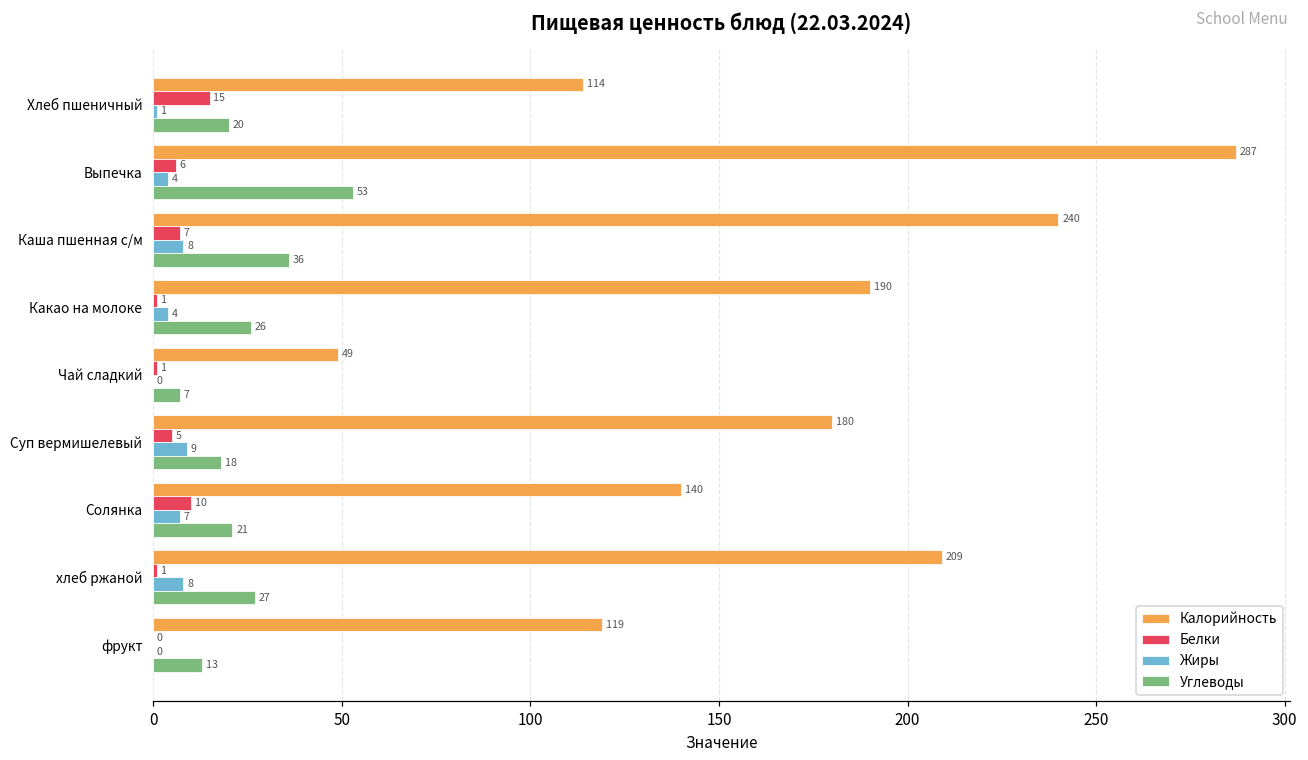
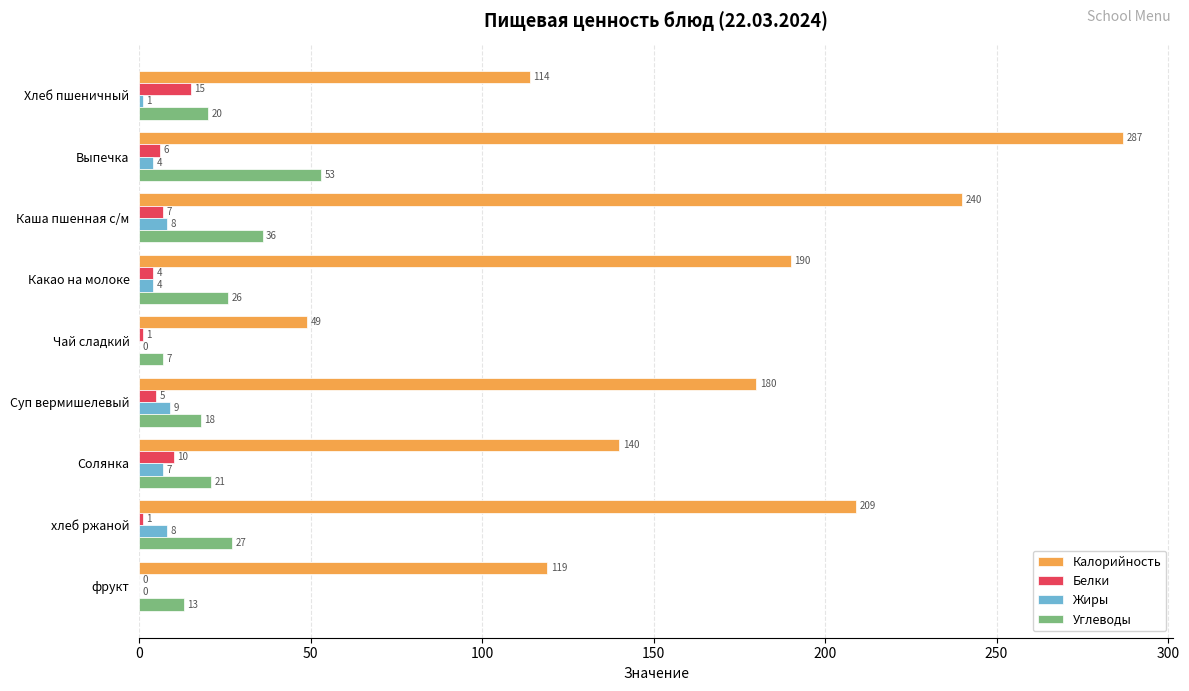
  {
    "Калорийность": {
      "Хлеб пшеничный": 114,
      "Выпечка": 287,
      "Каша пшенная с/м": 240,
      "Какао на молоке": 190,
      "Чай сладкий": 49,
      "Суп вермишелевый": 180,
      "Солянка": 140,
      "хлеб ржаной": 209,
      "фрукт": 119
    },
    "Белки": {
      "Хлеб пшеничный": 15,
      "Выпечка": 6,
      "Каша пшенная с/м": 7,
-     "Какао на молоке": 1,
+     "Какао на молоке": 4,
      "Чай сладкий": 1,
      "Суп вермишелевый": 5,
      "Солянка": 10,
      "хлеб ржаной": 1,
      "фрукт": 0
    },
    "Жиры": {
      "Хлеб пшеничный": 1,
      "Выпечка": 4,
      "Каша пшенная с/м": 8,
      "Какао на молоке": 4,
      "Чай сладкий": 0,
      "Суп вермишелевый": 9,
      "Солянка": 7,
      "хлеб ржаной": 8,
      "фрукт": 0
    },
    "Углеводы": {
      "Хлеб пшеничный": 20,
      "Выпечка": 53,
      "Каша пшенная с/м": 36,
      "Какао на молоке": 26,
      "Чай сладкий": 7,
      "Суп вермишелевый": 18,
      "Солянка": 21,
      "хлеб ржаной": 27,
      "фрукт": 13
    }
  }
